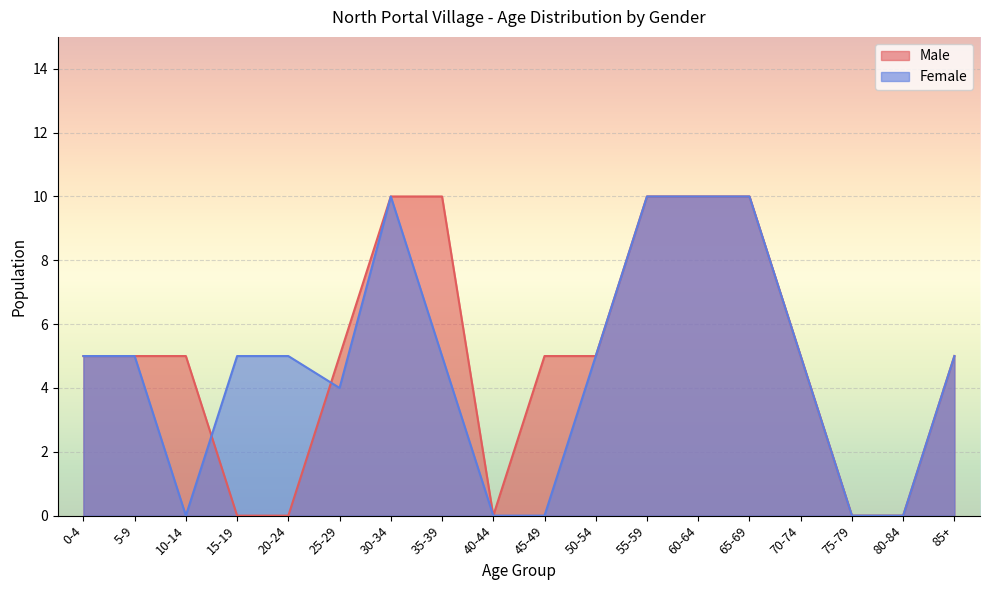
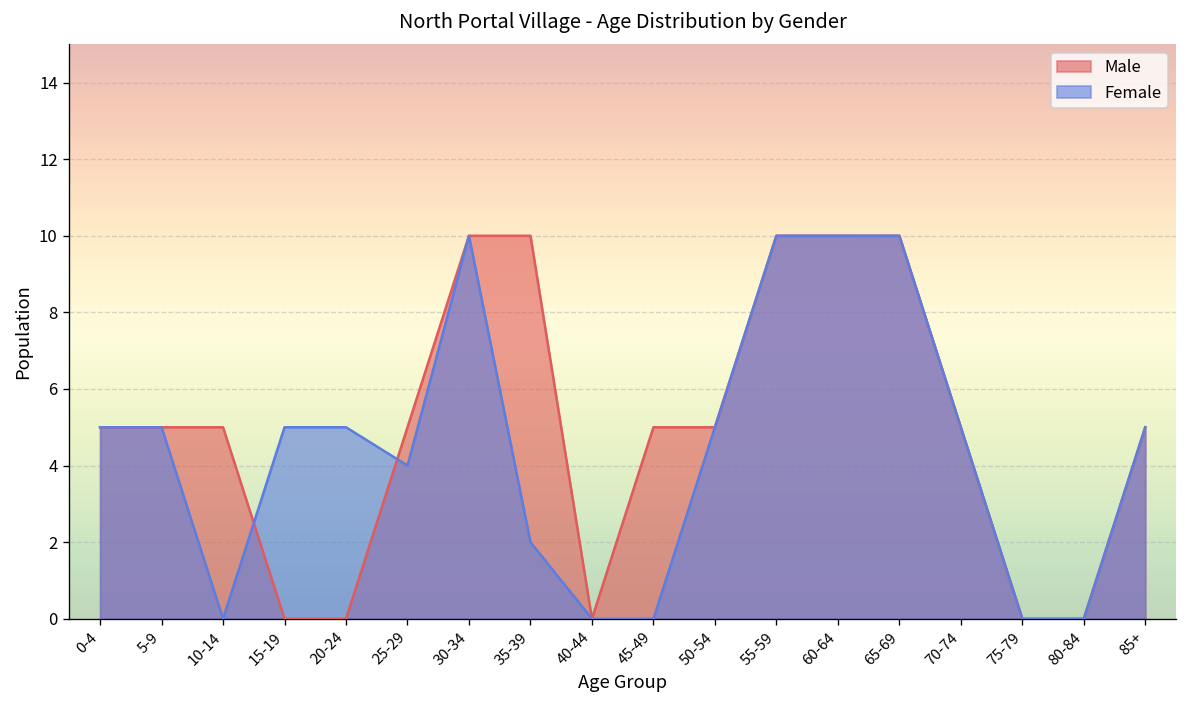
  {
    "Male": {
      "10-14": 5,
      "15-19": 0,
      "20-24": 0,
      "25-29": 5,
      "35-39": 10,
      "45-49": 5
    },
    "Female": {
      "10-14": 0,
      "15-19": 5,
      "20-24": 5,
      "25-29": 4,
-     "35-39": 5,
+     "35-39": 2,
      "45-49": 0
    }
  }
